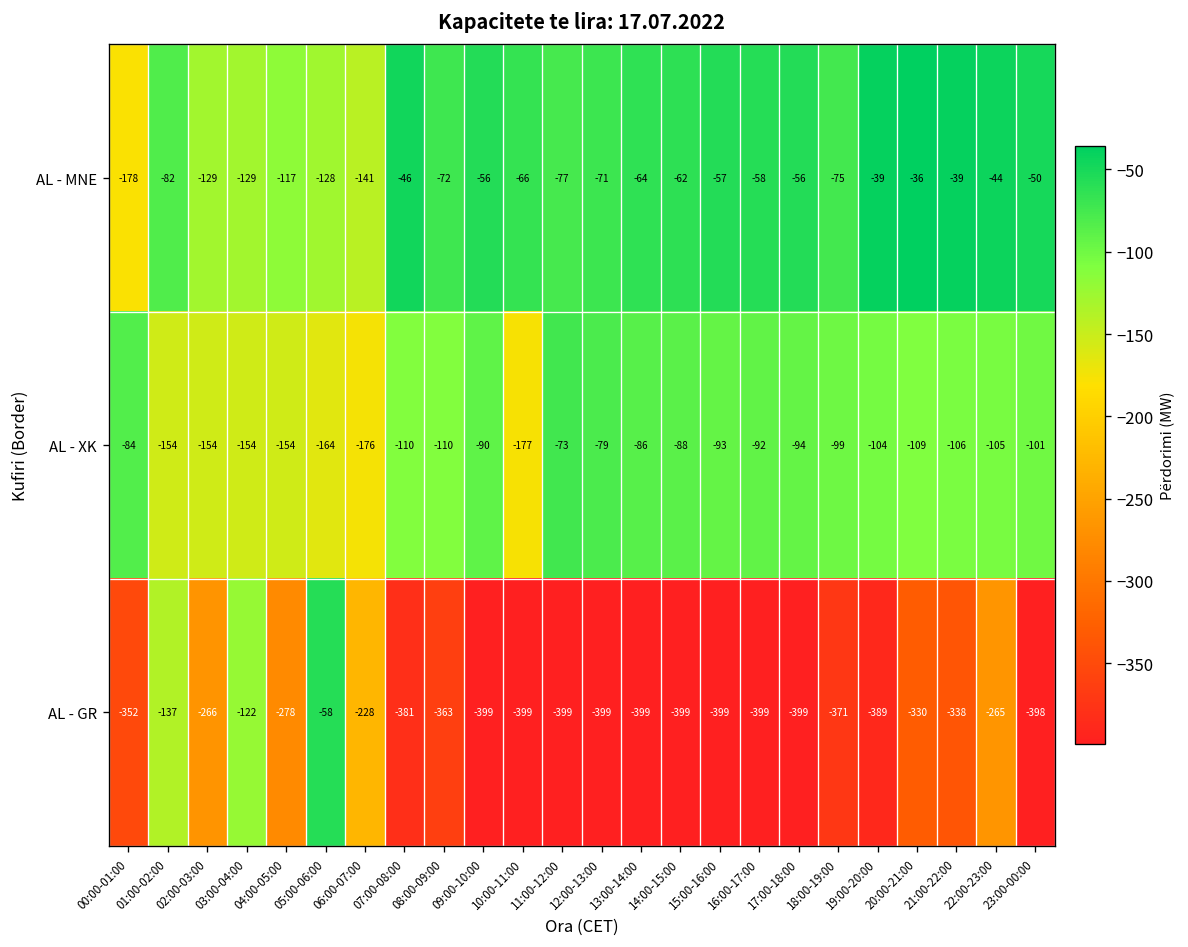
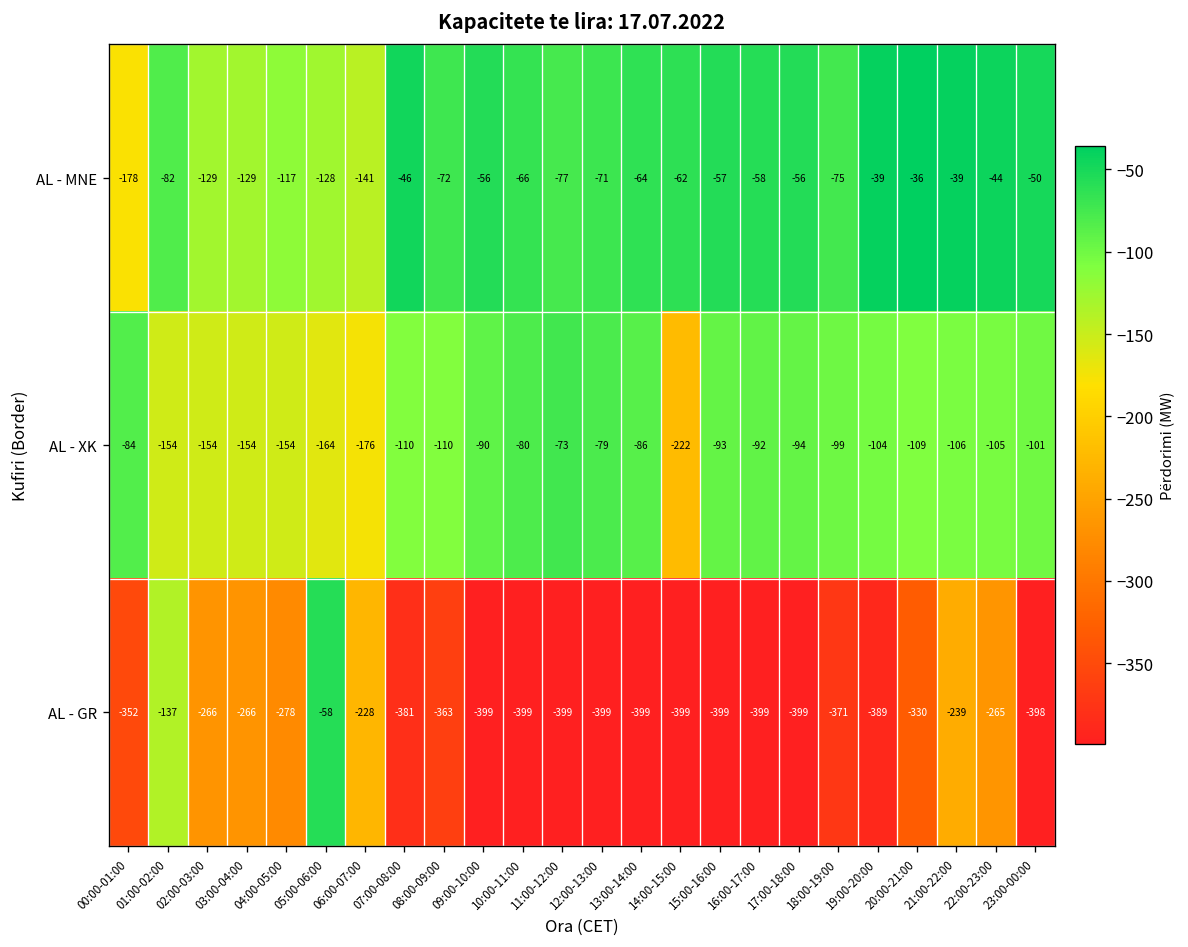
  {
    "AL - MNE": {
      "00:00-01:00": -178,
      "01:00-02:00": -82,
      "02:00-03:00": -129,
      "03:00-04:00": -129,
      "04:00-05:00": -117,
      "05:00-06:00": -128,
      "06:00-07:00": -141,
      "07:00-08:00": -46,
      "08:00-09:00": -72,
      "09:00-10:00": -56,
      "10:00-11:00": -66,
      "11:00-12:00": -77,
      "12:00-13:00": -71,
      "13:00-14:00": -64,
      "14:00-15:00": -62,
      "15:00-16:00": -57,
      "16:00-17:00": -58,
      "17:00-18:00": -56,
      "18:00-19:00": -75,
      "19:00-20:00": -39,
      "20:00-21:00": -36,
      "21:00-22:00": -39,
      "22:00-23:00": -44,
      "23:00-00:00": -50
    },
    "AL - XK": {
      "00:00-01:00": -84,
      "01:00-02:00": -154,
      "02:00-03:00": -154,
      "03:00-04:00": -154,
      "04:00-05:00": -154,
      "05:00-06:00": -164,
      "06:00-07:00": -176,
      "07:00-08:00": -110,
      "08:00-09:00": -110,
      "09:00-10:00": -90,
-     "10:00-11:00": -177,
+     "10:00-11:00": -80,
      "11:00-12:00": -73,
      "12:00-13:00": -79,
      "13:00-14:00": -86,
-     "14:00-15:00": -88,
+     "14:00-15:00": -222,
      "15:00-16:00": -93,
      "16:00-17:00": -92,
      "17:00-18:00": -94,
      "18:00-19:00": -99,
      "19:00-20:00": -104,
      "20:00-21:00": -109,
      "21:00-22:00": -106,
      "22:00-23:00": -105,
      "23:00-00:00": -101
    },
    "AL - GR": {
      "00:00-01:00": -352,
      "01:00-02:00": -137,
      "02:00-03:00": -266,
-     "03:00-04:00": -122,
+     "03:00-04:00": -266,
      "04:00-05:00": -278,
      "05:00-06:00": -58,
      "06:00-07:00": -228,
      "07:00-08:00": -381,
      "08:00-09:00": -363,
      "09:00-10:00": -399,
      "10:00-11:00": -399,
      "11:00-12:00": -399,
      "12:00-13:00": -399,
      "13:00-14:00": -399,
      "14:00-15:00": -399,
      "15:00-16:00": -399,
      "16:00-17:00": -399,
      "17:00-18:00": -399,
      "18:00-19:00": -371,
      "19:00-20:00": -389,
      "20:00-21:00": -330,
-     "21:00-22:00": -338,
+     "21:00-22:00": -239,
      "22:00-23:00": -265,
      "23:00-00:00": -398
    }
  }
